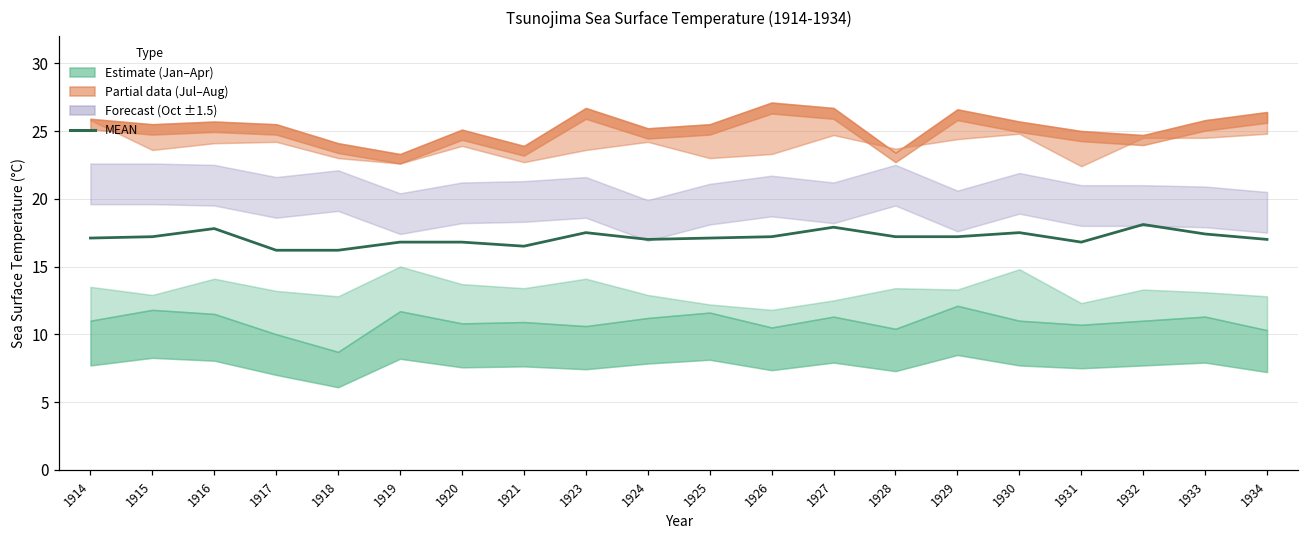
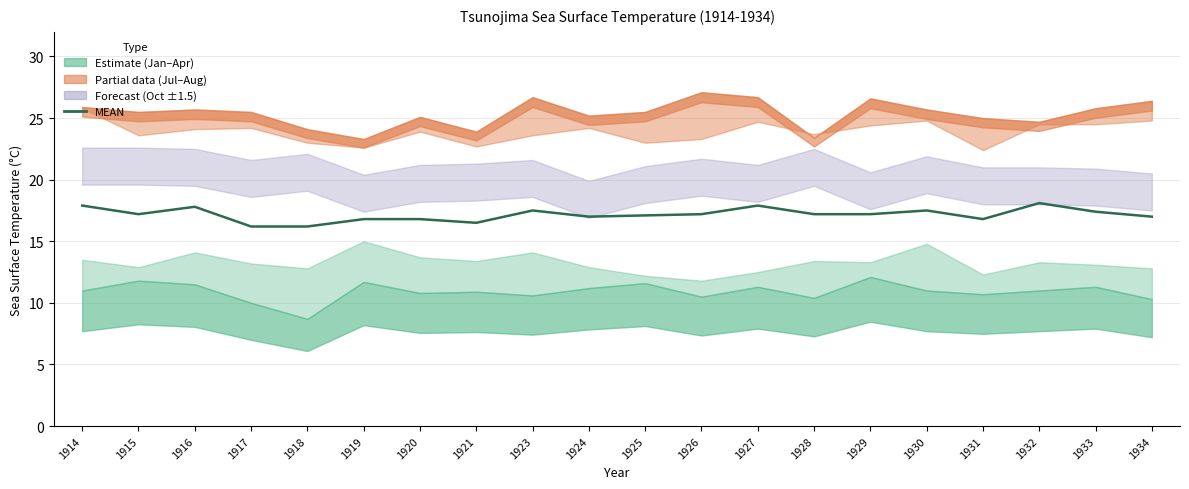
  {
    "MEAN": {
-     "1914": 17.1,
+     "1914": 17.9,
      "1915": 17.2,
      "1916": 17.8,
      "1917": 16.2,
      "1918": 16.2,
      "1919": 16.8,
      "1920": 16.8,
      "1921": 16.5,
      "1923": 17.5,
      "1924": 17.0,
      "1925": 17.1,
      "1926": 17.2,
      "1927": 17.9,
      "1928": 17.2,
      "1929": 17.2,
      "1930": 17.5,
      "1931": 16.8,
      "1932": 18.1,
      "1933": 17.4,
      "1934": 17.0
    }
  }
